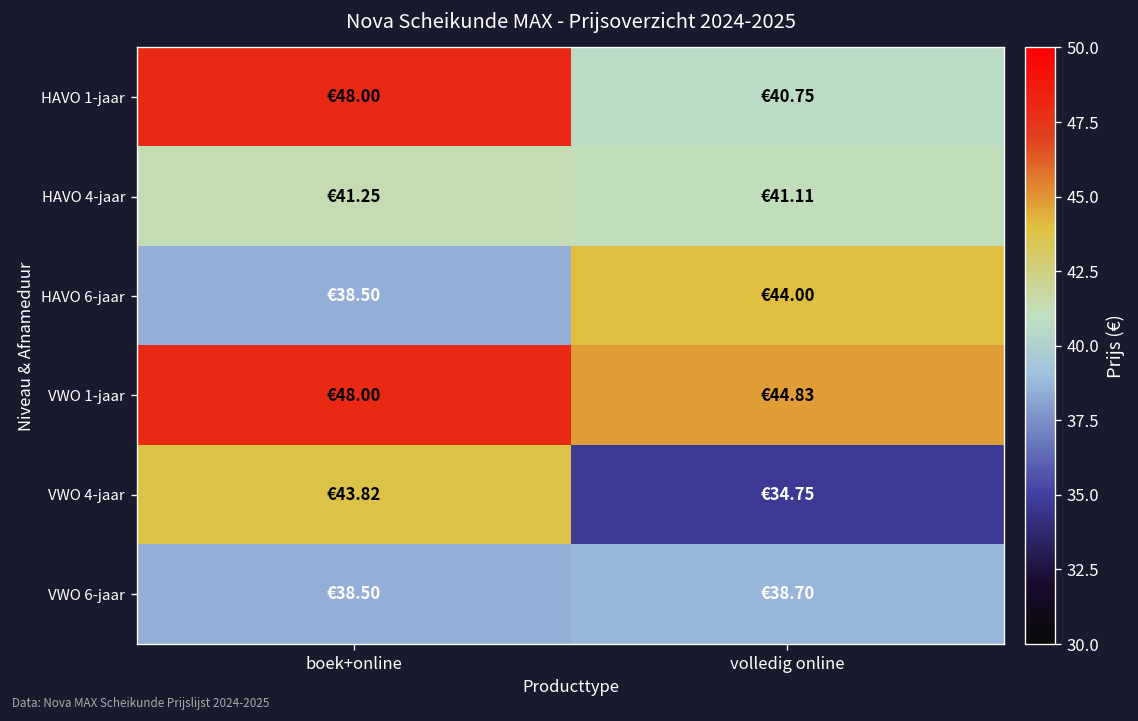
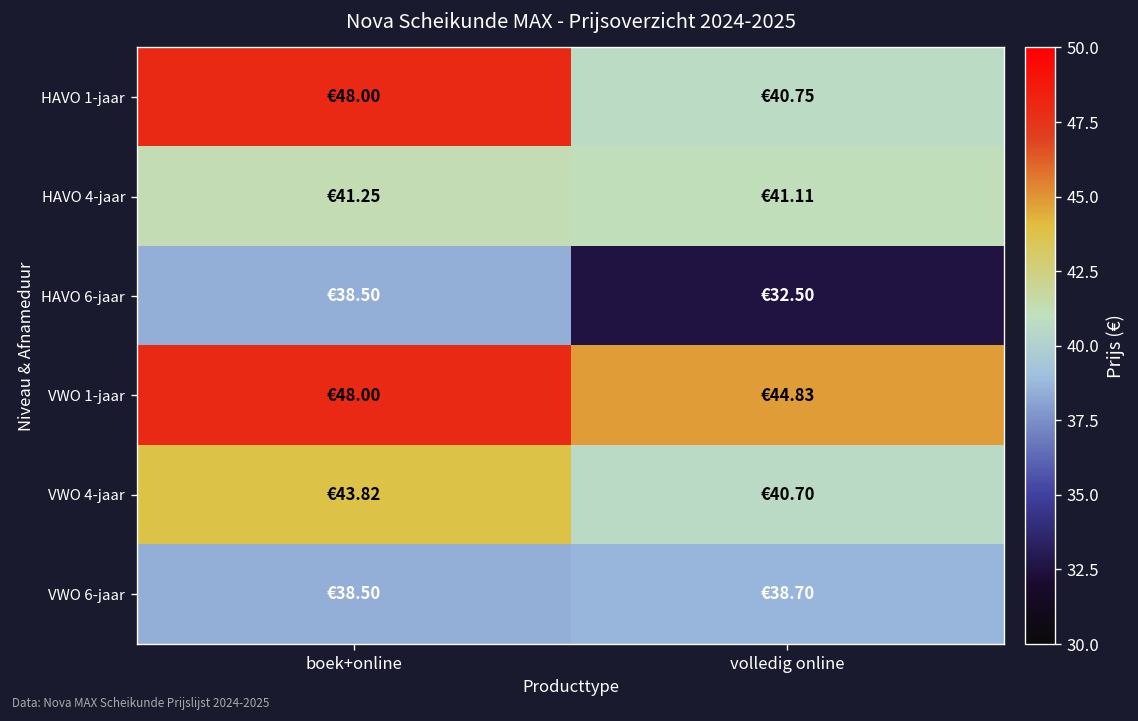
  {
    "HAVO 1-jaar": {
      "boek+online": "€48.00",
      "volledig online": "€40.75"
    },
    "HAVO 4-jaar": {
      "boek+online": "€41.25",
      "volledig online": "€41.11"
    },
    "HAVO 6-jaar": {
      "boek+online": "€38.50",
-     "volledig online": "€44.00"
+     "volledig online": "€32.50"
    },
    "VWO 1-jaar": {
      "boek+online": "€48.00",
      "volledig online": "€44.83"
    },
    "VWO 4-jaar": {
      "boek+online": "€43.82",
-     "volledig online": "€34.75"
+     "volledig online": "€40.70"
    },
    "VWO 6-jaar": {
      "boek+online": "€38.50",
      "volledig online": "€38.70"
    }
  }
